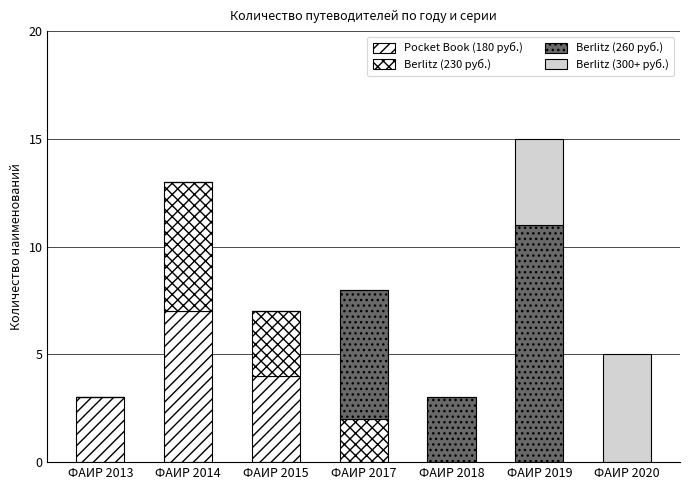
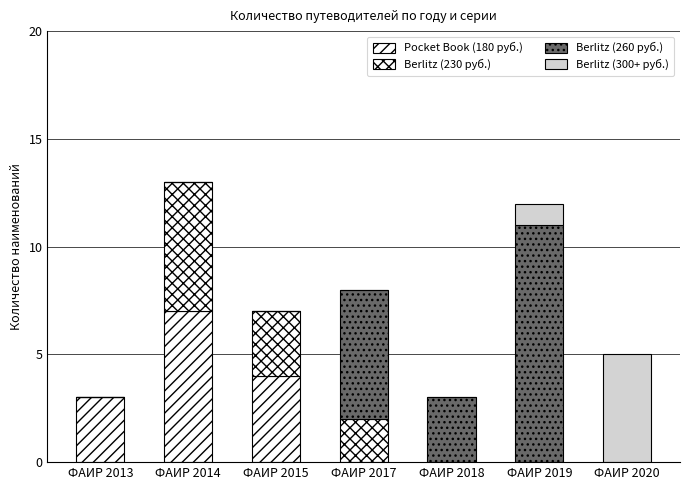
  {
    "Berlitz (260 руб.)": {
      "ФАИР 2013": 0,
      "ФАИР 2014": 0,
      "ФАИР 2015": 0,
      "ФАИР 2017": 6,
      "ФАИР 2018": 3,
      "ФАИР 2019": 11,
      "ФАИР 2020": 0
    },
    "Berlitz (300+ руб.)": {
      "ФАИР 2013": 0,
      "ФАИР 2014": 0,
      "ФАИР 2015": 0,
      "ФАИР 2017": 0,
      "ФАИР 2018": 0,
-     "ФАИР 2019": 4,
+     "ФАИР 2019": 1,
      "ФАИР 2020": 5
    }
  }
